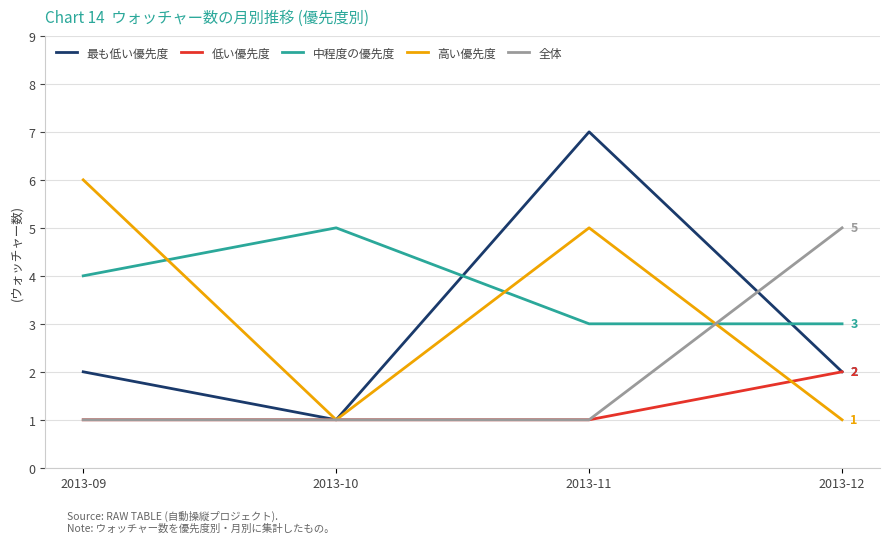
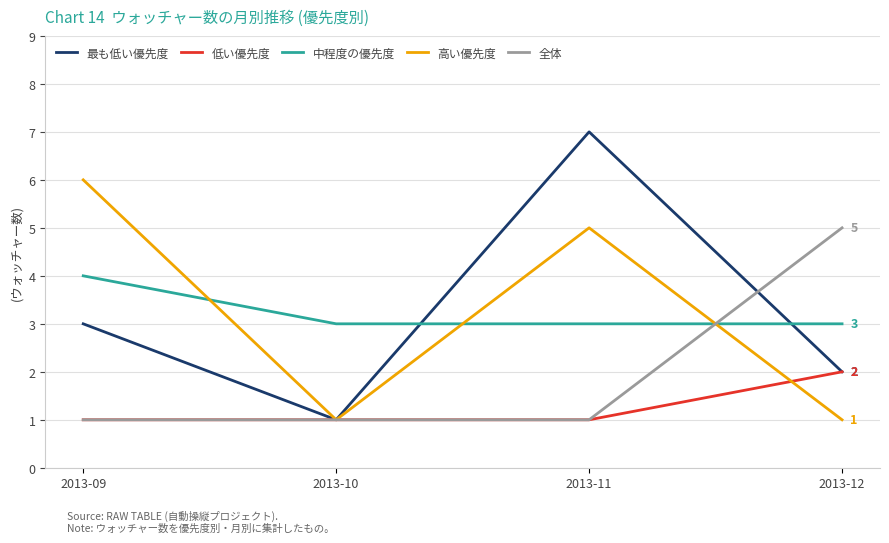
  {
    "最も低い優先度": {
-     "2013-09": 2,
+     "2013-09": 3,
      "2013-11": 7
    },
    "中程度の優先度": {
      "2013-09": 4,
-     "2013-10": 5,
+     "2013-10": 3,
      "2013-11": 3
    },
    "高い優先度": {
      "2013-12": 1
    },
    "全体": {
      "2013-12": 5
    }
  }
